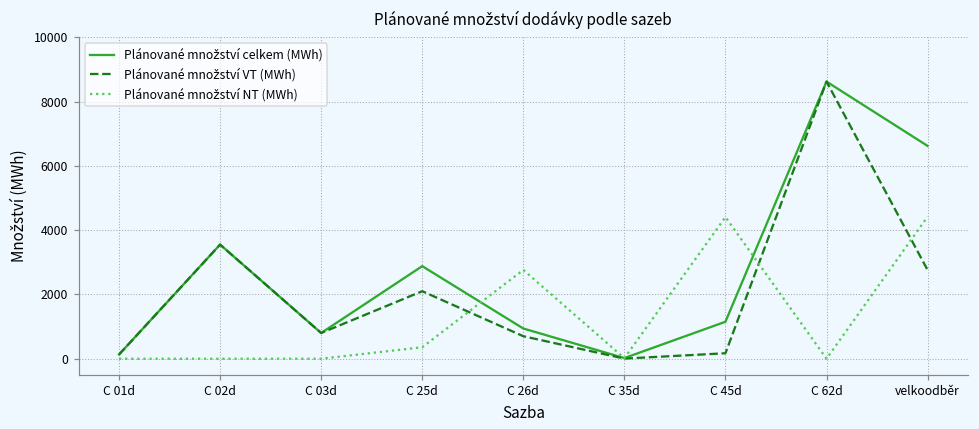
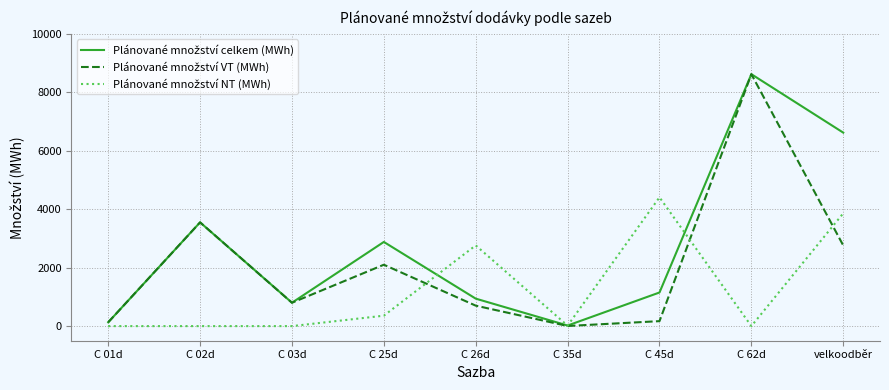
  {
    "Plánované množství NT (MWh)": {
      "C 01d": 0,
      "C 02d": 0,
      "C 03d": 0,
      "C 25d": 400,
      "C 26d": 2800,
      "C 45d": 4400,
      "C 62d": 0,
-     "velkoodběr": 4400
+     "velkoodběr": 3900
    }
  }
